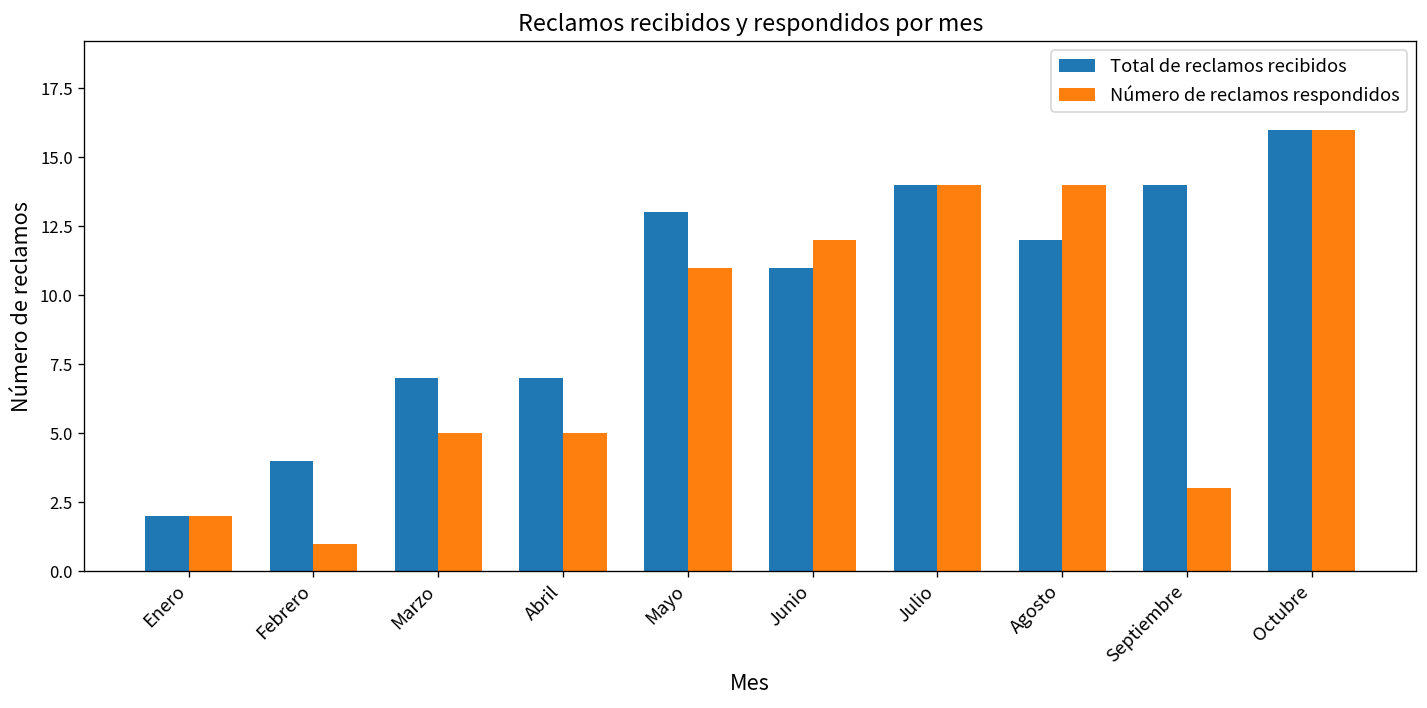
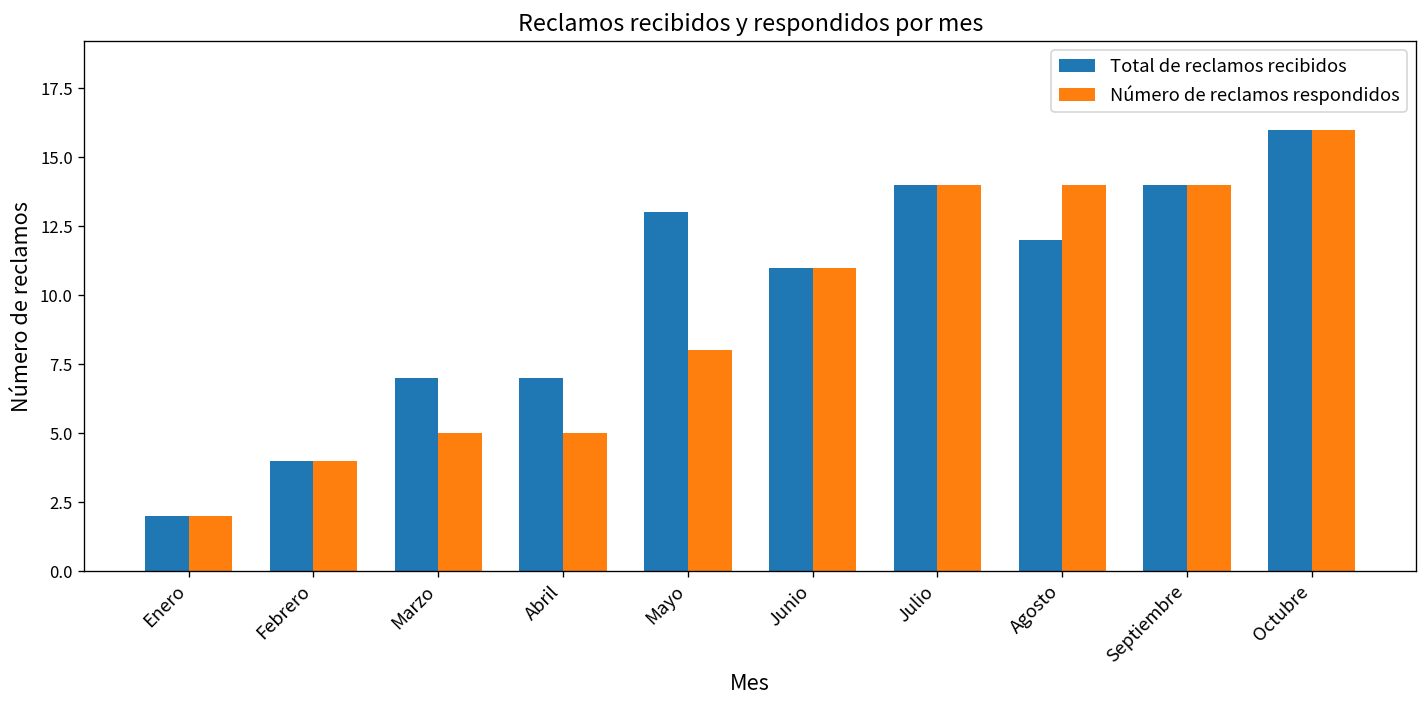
  {
    "Total de reclamos recibidos": {
      "Enero": 2,
      "Febrero": 4,
      "Marzo": 7,
      "Abril": 7,
      "Mayo": 13,
      "Junio": 11,
      "Julio": 14,
      "Agosto": 12,
      "Septiembre": 14,
      "Octubre": 16
    },
    "Número de reclamos respondidos": {
      "Enero": 2,
-     "Febrero": 1,
+     "Febrero": 4,
      "Marzo": 5,
      "Abril": 5,
-     "Mayo": 11,
-     "Junio": 12,
+     "Mayo": 8,
+     "Junio": 11,
      "Julio": 14,
      "Agosto": 14,
-     "Septiembre": 3,
+     "Septiembre": 14,
      "Octubre": 16
    }
  }
